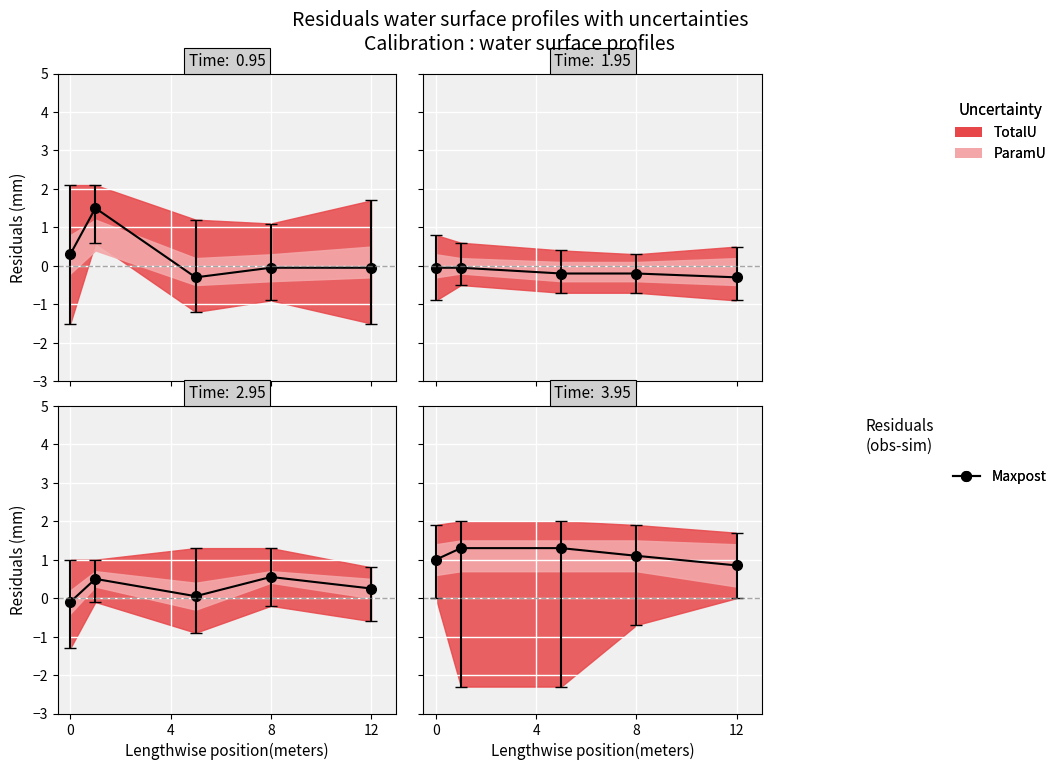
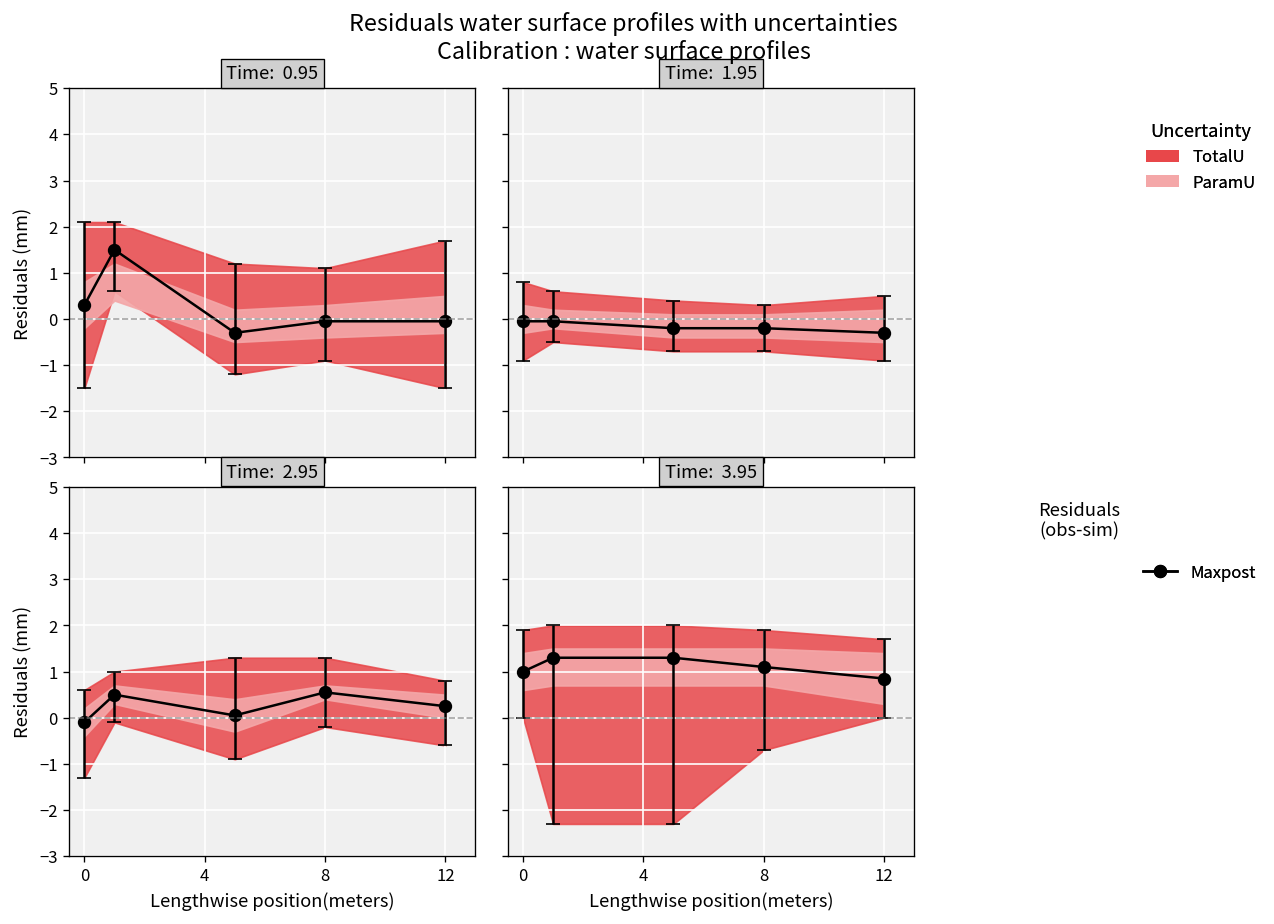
  {
    "Time: 2.95": {
      "TotalU": {
-       "0": 1.0,
+       "0": 0.6,
        "8": 1.3,
        "12": 0.8
      }
    }
  }
